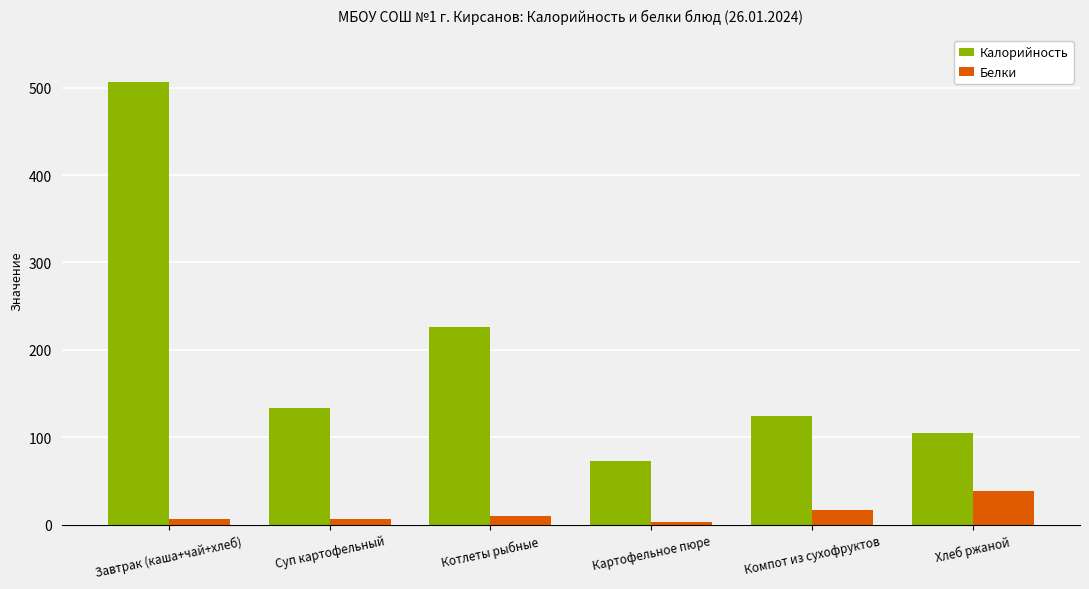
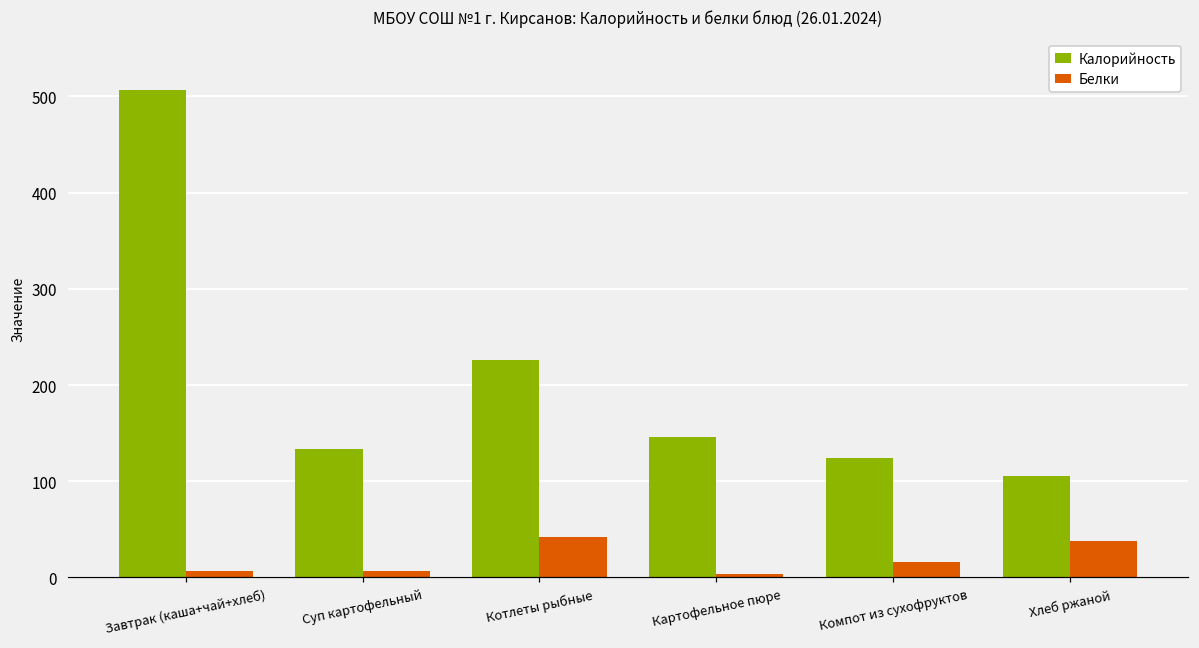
  {
    "Калорийность": {
      "Завтрак (каша+чай+хлеб)": 510,
      "Суп картофельный": 130,
      "Котлеты рыбные": 230,
-     "Картофельное пюре": 70,
+     "Картофельное пюре": 150,
      "Компот из сухофруктов": 120,
      "Хлеб ржаной": 110
    },
    "Белки": {
      "Завтрак (каша+чай+хлеб)": 10,
      "Суп картофельный": 10,
-     "Котлеты рыбные": 10,
+     "Котлеты рыбные": 40,
      "Картофельное пюре": 0,
      "Компот из сухофруктов": 20,
      "Хлеб ржаной": 40
    }
  }
